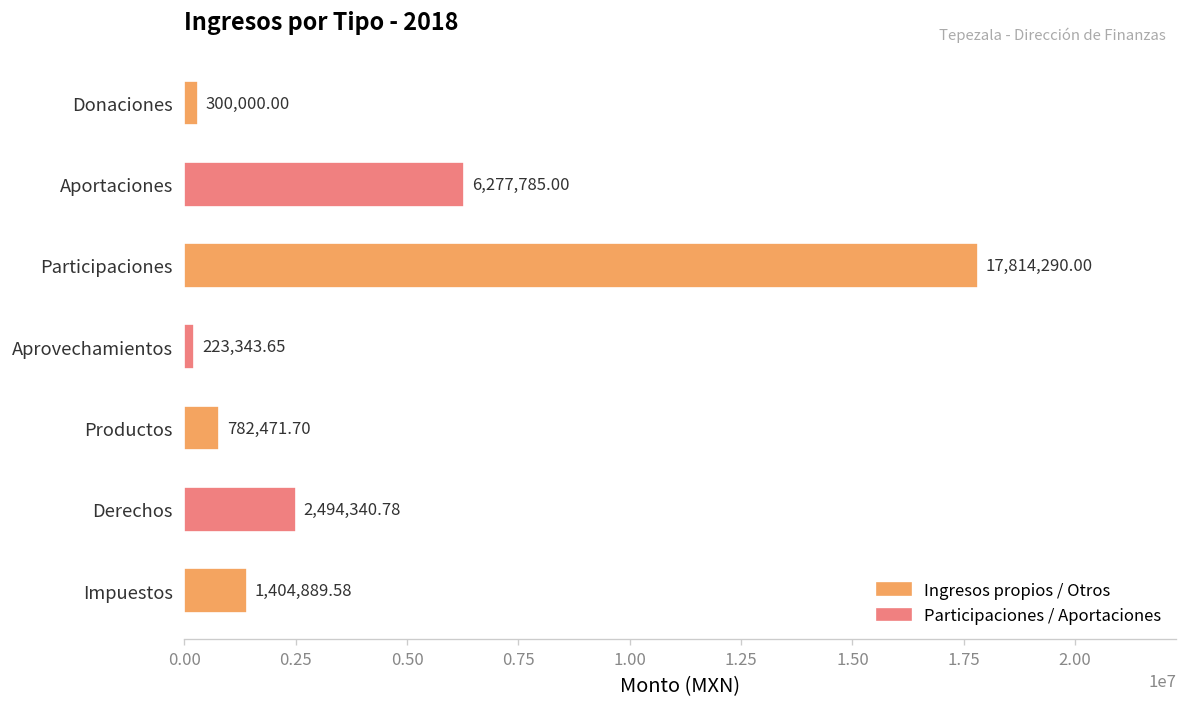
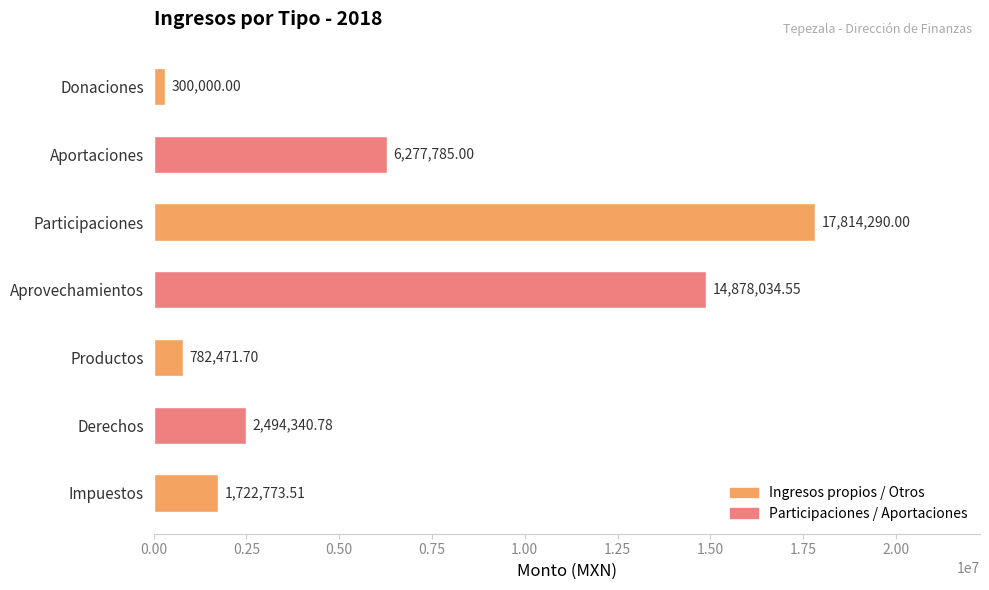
  {
    "Donaciones": "300,000.00",
    "Aportaciones": "6,277,785.00",
    "Participaciones": "17,814,290.00",
-   "Aprovechamientos": "223,343.65",
+   "Aprovechamientos": "14,878,034.55",
    "Productos": "782,471.70",
    "Derechos": "2,494,340.78",
-   "Impuestos": "1,404,889.58"
+   "Impuestos": "1,722,773.51"
  }
